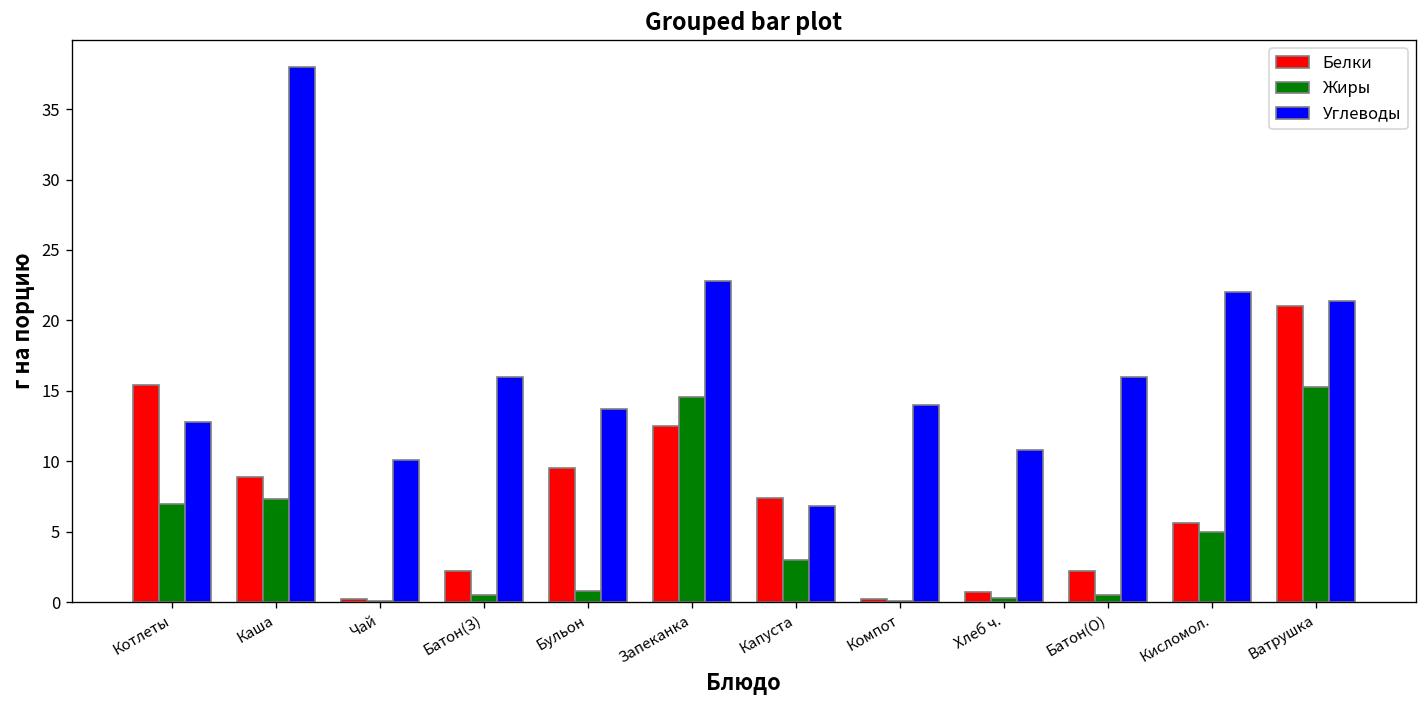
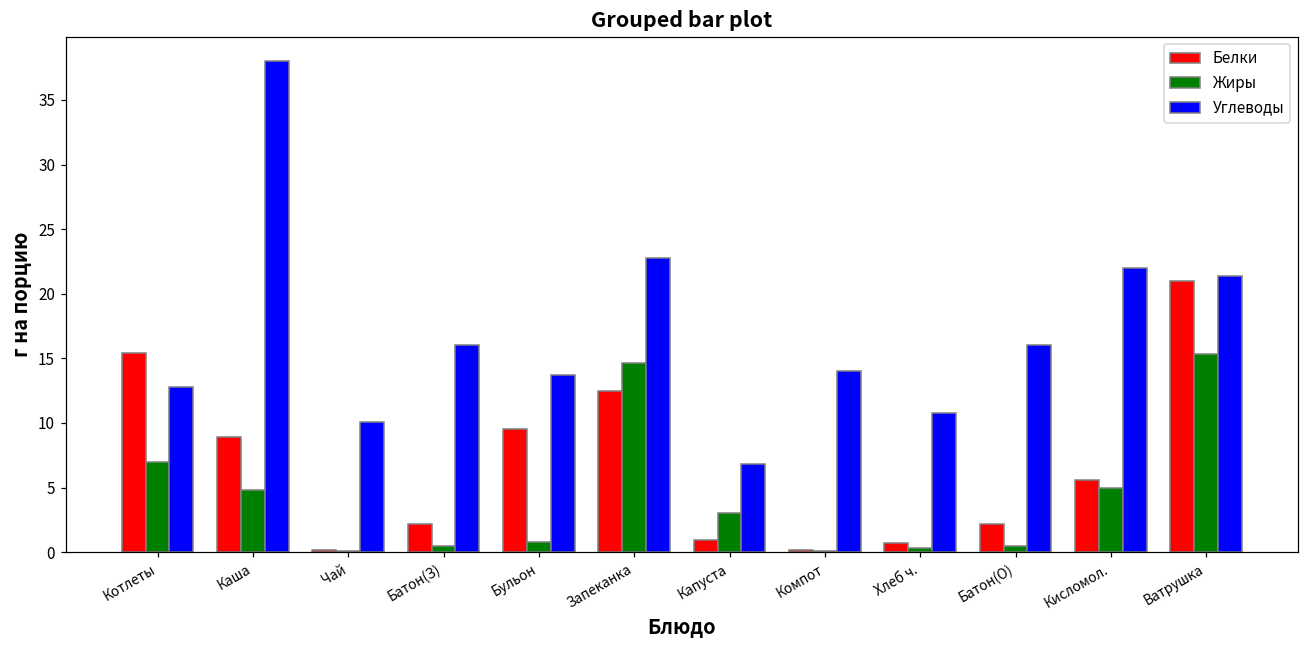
  {
    "Белки": {
      "Котлеты": 15.4,
      "Каша": 8.9,
      "Батон(З)": 2.2,
      "Бульон": 9.5,
      "Запеканка": 12.5,
-     "Капуста": 7.4,
+     "Капуста": 0.9,
      "Хлеб ч.": 0.7,
      "Батон(О)": 2.2,
      "Кисломол.": 5.6,
      "Ватрушка": 21.0
    },
    "Жиры": {
      "Котлеты": 7.0,
-     "Каша": 7.3,
+     "Каша": 4.8,
      "Батон(З)": 0.5,
      "Бульон": 0.8,
      "Запеканка": 14.6,
      "Капуста": 3.0,
      "Хлеб ч.": 0.3,
      "Батон(О)": 0.5,
      "Кисломол.": 5.0,
      "Ватрушка": 15.3
    },
    "Углеводы": {
      "Котлеты": 12.8,
      "Каша": 38.0,
      "Чай": 10.1,
      "Батон(З)": 16.0,
      "Бульон": 13.7,
      "Запеканка": 22.8,
      "Капуста": 6.8,
      "Компот": 14.0,
      "Хлеб ч.": 10.8,
      "Батон(О)": 16.0,
      "Кисломол.": 22.0,
      "Ватрушка": 21.4
    }
  }
